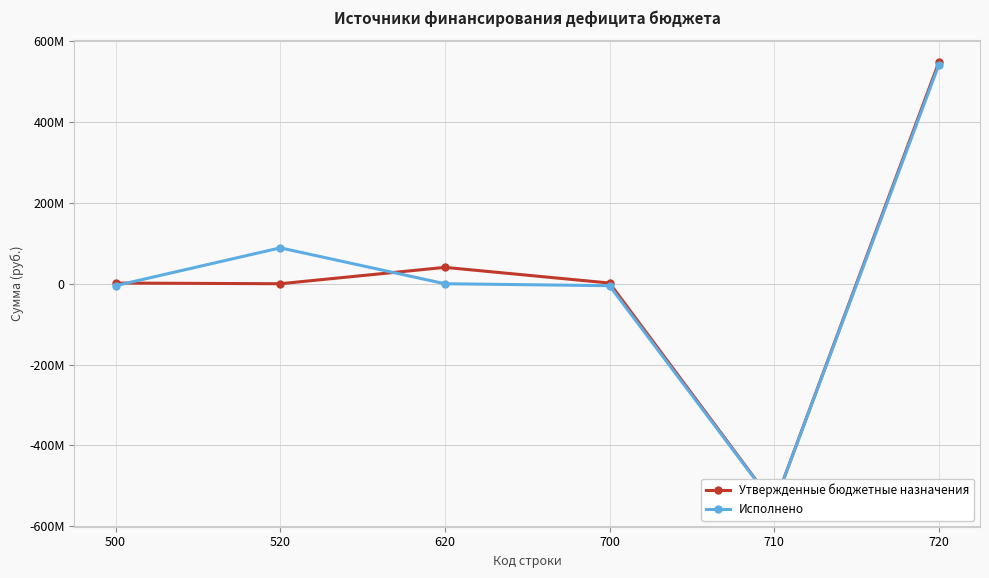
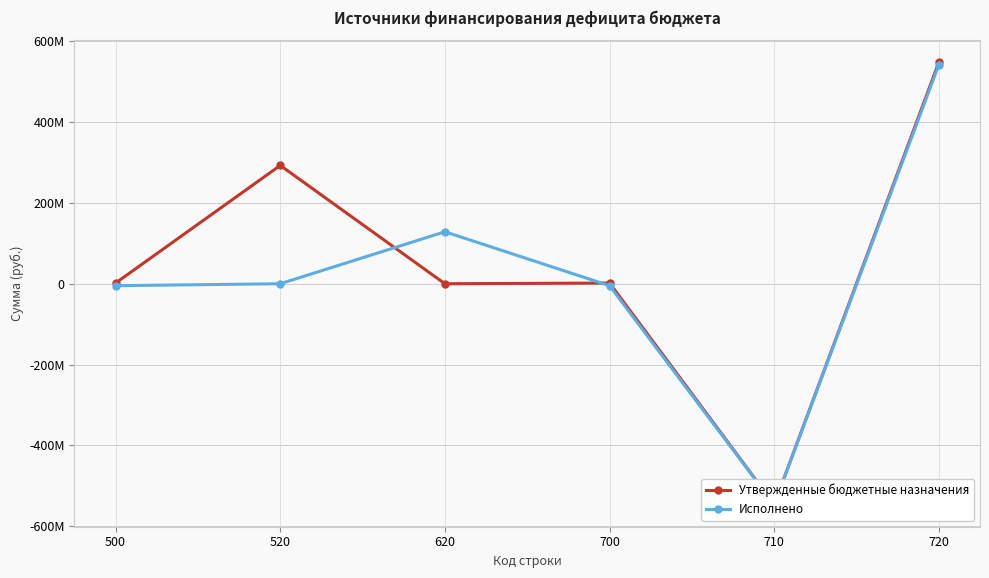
  {
    "Утвержденные бюджетные назначения": {
      "500": 0,
-     "520": 0,
-     "620": 40000000,
+     "520": 290000000,
+     "620": 0,
      "700": 0
    },
    "Исполнено": {
      "500": 0,
-     "520": 90000000,
-     "620": 0,
+     "520": 0,
+     "620": 130000000,
      "700": 0
    }
  }
